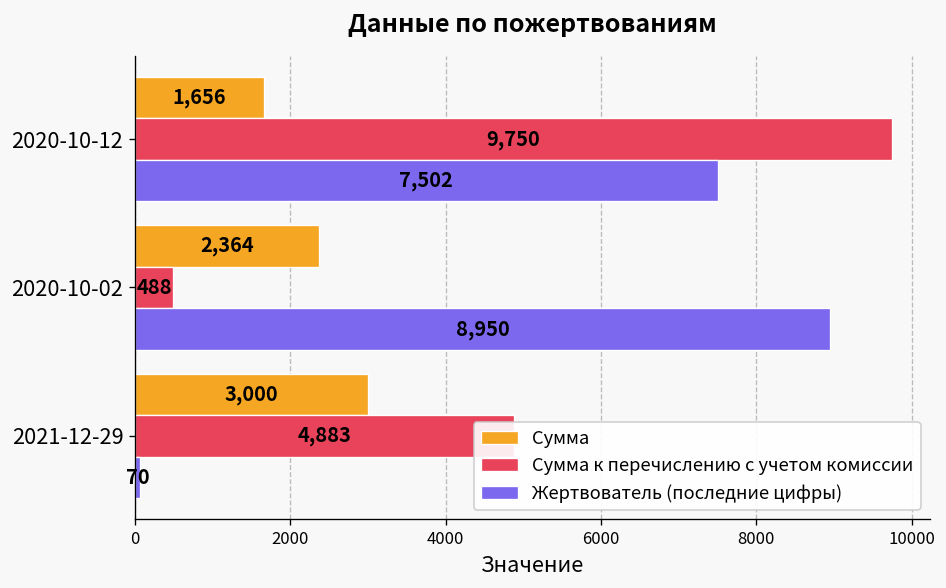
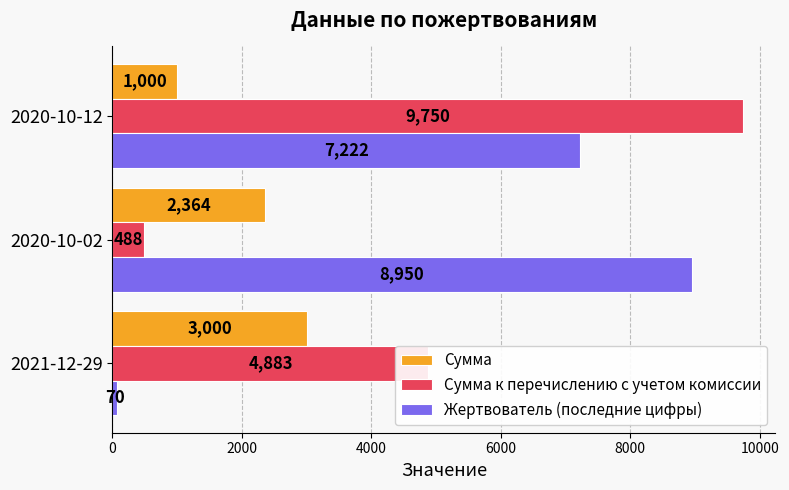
  {
    "Сумма": {
-     "2020-10-12": "1,656",
+     "2020-10-12": "1,000",
      "2020-10-02": "2,364",
      "2021-12-29": "3,000"
    },
    "Сумма к перечислению с учетом комиссии": {
      "2020-10-12": "9,750",
      "2020-10-02": "488"
    },
    "Жертвователь (последние цифры)": {
-     "2020-10-12": "7,502",
+     "2020-10-12": "7,222",
      "2020-10-02": "8,950",
      "2021-12-29": "70"
    }
  }
